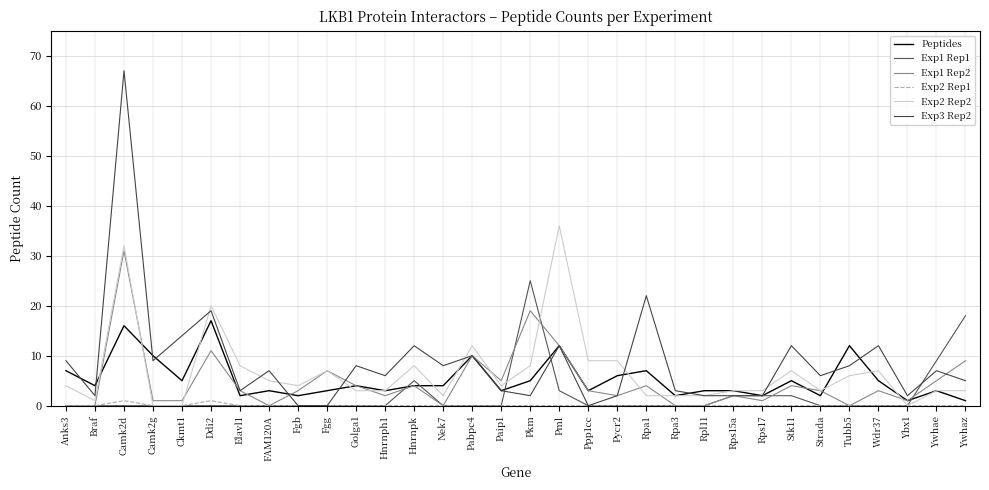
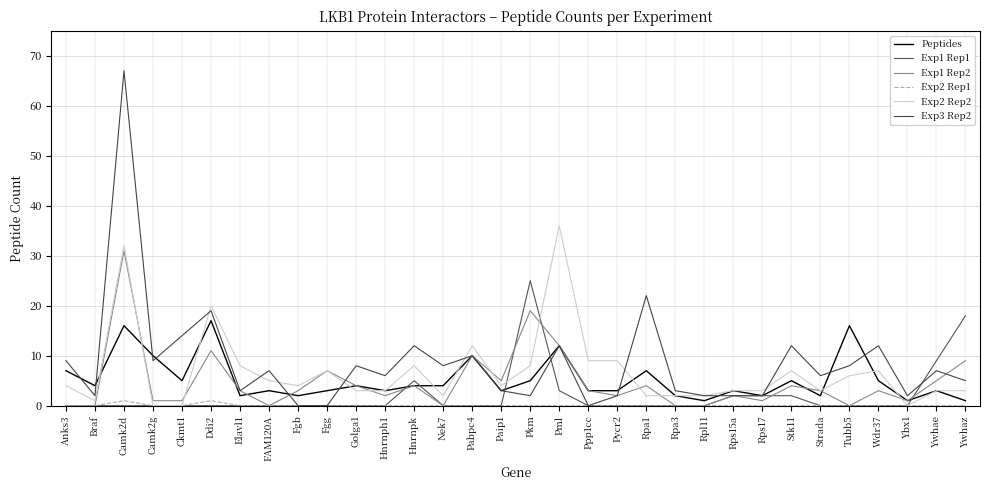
  {
    "Peptides": {
      "Anks3": 7,
      "Braf": 4,
      "Camk2d": 16,
      "Camk2g": 10,
      "Ckmt1": 5,
      "Ddi2": 17,
      "Elavl1": 2,
      "FAM120A": 3,
      "Fgb": 2,
      "Fgg": 3,
      "Nek7": 4,
      "Pkm": 5,
-     "Pycr2": 6,
+     "Pycr2": 3,
      "Rpa1": 7,
-     "Rpl11": 3,
+     "Rpl11": 1,
      "Stk11": 5,
      "Strada": 2,
-     "Tubb5": 12,
+     "Tubb5": 16,
      "Wdr37": 5,
      "Ywhaz": 1
    }
  }
